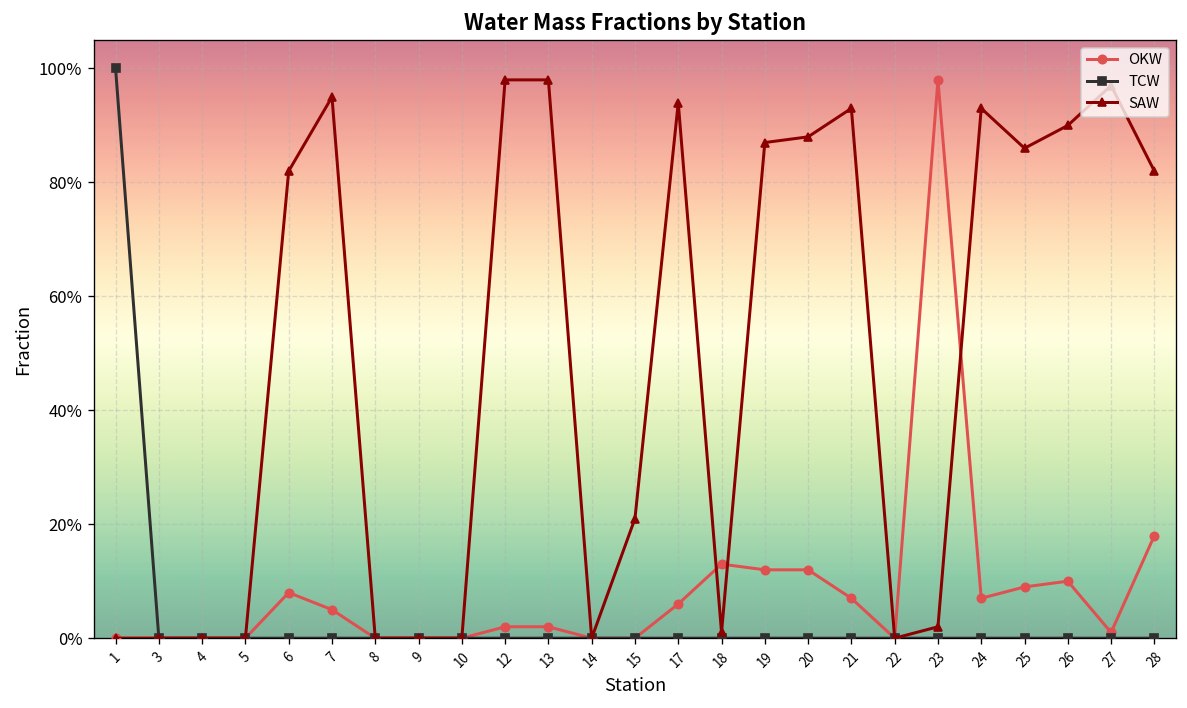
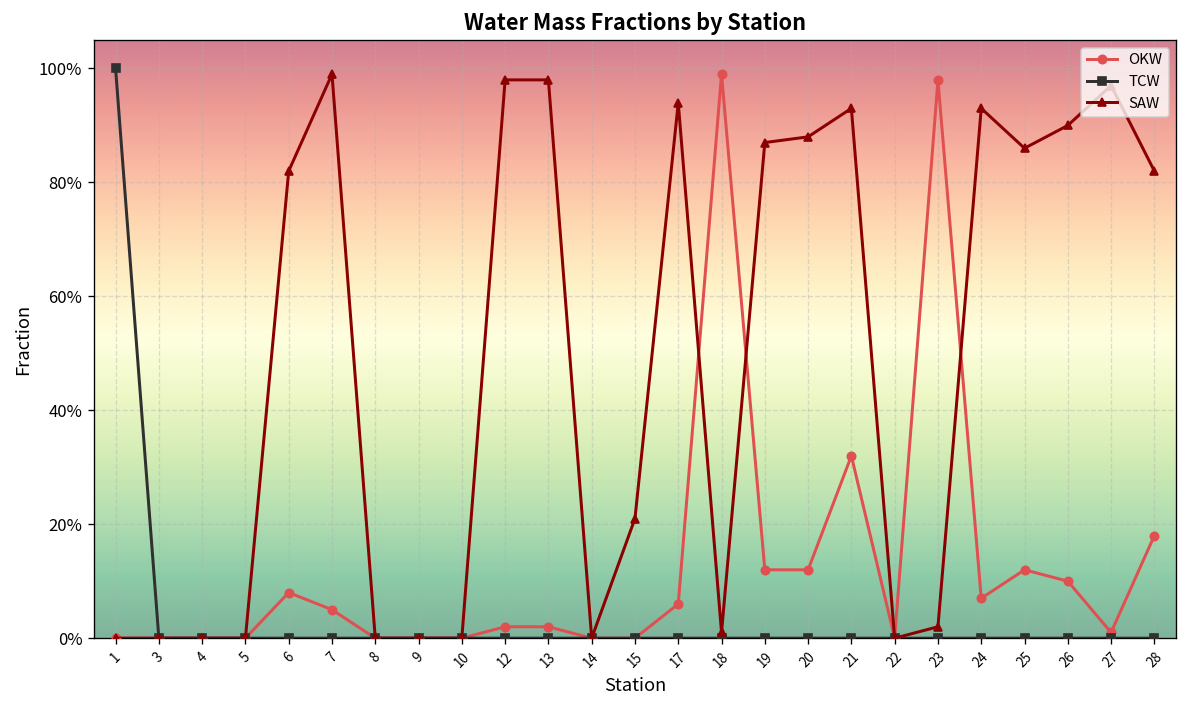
  {
    "OKW": {
      "6": "8%",
      "7": "5%",
      "12": "2%",
      "13": "2%",
      "17": "6%",
-     "18": "13%",
+     "18": "99%",
      "19": "12%",
      "20": "12%",
-     "21": "7%",
+     "21": "32%",
      "23": "98%",
      "24": "7%",
-     "25": "9%",
+     "25": "12%",
      "26": "10%",
      "27": "1%",
      "28": "18%"
    },
    "TCW": {
      "1": "100%",
      "6": "0%",
      "7": "0%",
      "12": "0%",
      "13": "0%",
      "17": "0%",
      "18": "0%",
      "19": "0%",
      "20": "0%",
      "21": "0%",
      "23": "0%",
      "24": "0%",
      "25": "0%",
      "26": "0%",
      "27": "0%",
      "28": "0%"
    },
    "SAW": {
      "6": "82%",
-     "7": "95%",
+     "7": "99%",
      "12": "98%",
      "13": "98%",
      "15": "21%",
      "17": "94%",
      "18": "1%",
      "19": "87%",
      "20": "88%",
      "21": "93%",
      "23": "2%",
      "24": "93%",
      "25": "86%",
      "26": "90%",
      "28": "82%"
    }
  }
